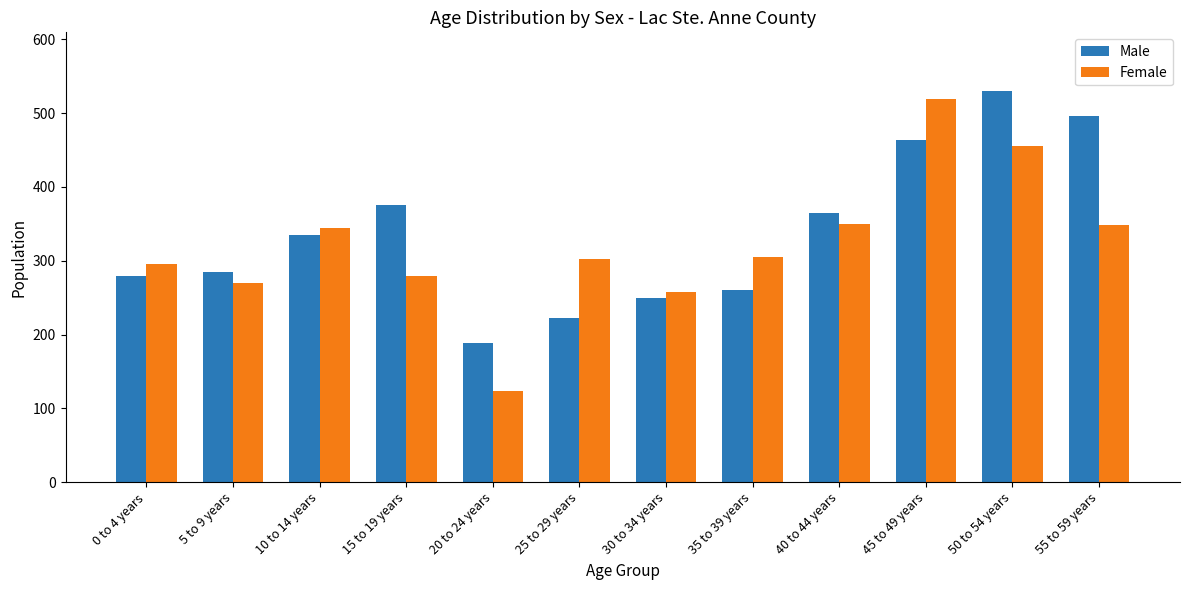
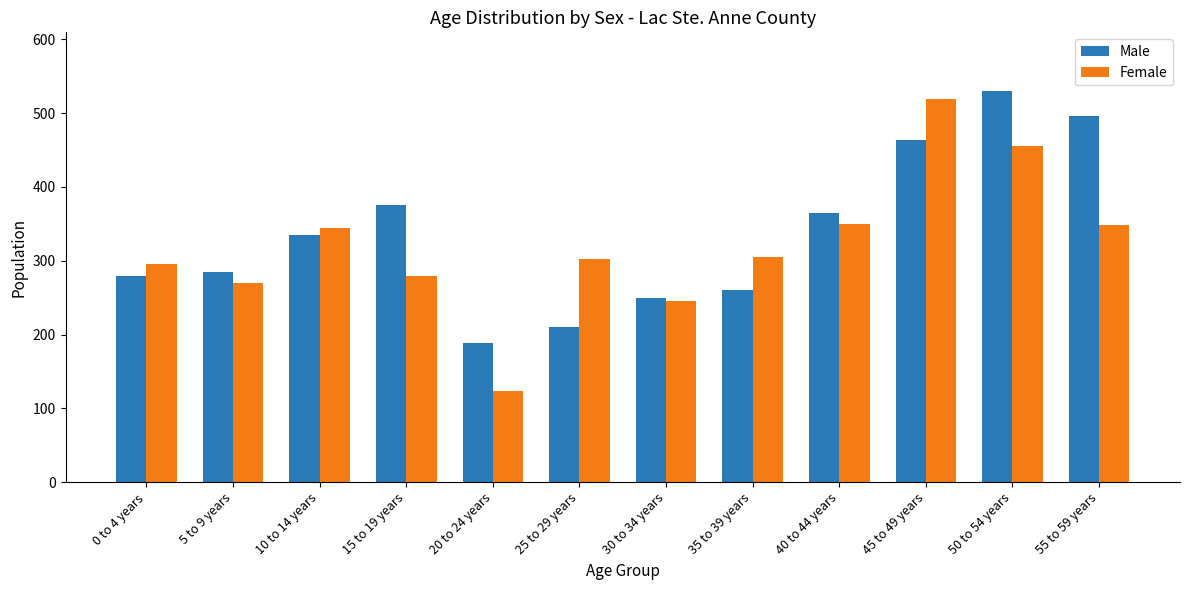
  {
    "Male": {
      "0 to 4 years": 280,
      "5 to 9 years": 290,
      "10 to 14 years": 340,
      "15 to 19 years": 380,
      "20 to 24 years": 190,
-     "25 to 29 years": 220,
+     "25 to 29 years": 210,
      "30 to 34 years": 250,
      "35 to 39 years": 260,
      "40 to 44 years": 370,
      "45 to 49 years": 460,
      "50 to 54 years": 530,
      "55 to 59 years": 500
    },
    "Female": {
      "0 to 4 years": 300,
      "5 to 9 years": 270,
      "10 to 14 years": 350,
      "15 to 19 years": 280,
      "20 to 24 years": 120,
      "25 to 29 years": 300,
-     "30 to 34 years": 260,
+     "30 to 34 years": 250,
      "35 to 39 years": 310,
      "40 to 44 years": 350,
      "45 to 49 years": 520,
      "50 to 54 years": 460,
      "55 to 59 years": 350
    }
  }
